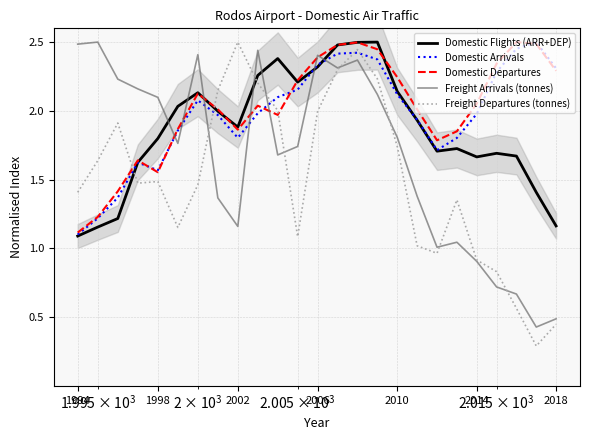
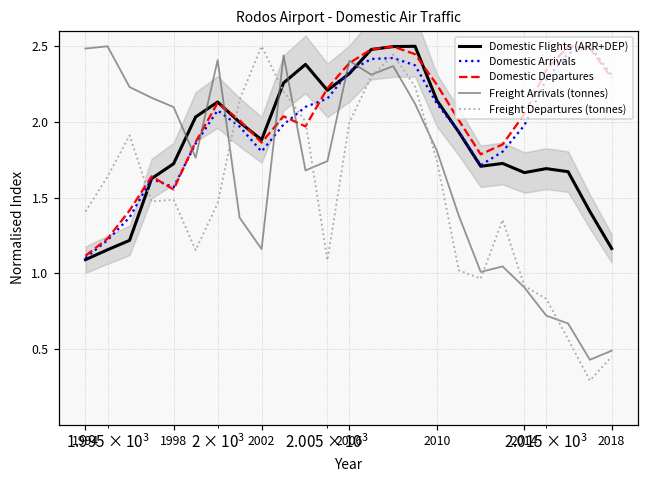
  {
    "Domestic Flights (ARR+DEP)": {
-     "1998": 1.80,
+     "1998": 1.72,
      "2002": 1.88,
      "2010": 2.14,
      "2014": 1.67,
      "2018": 1.16
    },
    "Domestic Arrivals": {
      "2002": 1.80,
      "2010": 2.12,
      "2014": 1.98
    },
    "Domestic Departures": {
      "2002": 1.86,
      "2010": 2.24
    }
  }
